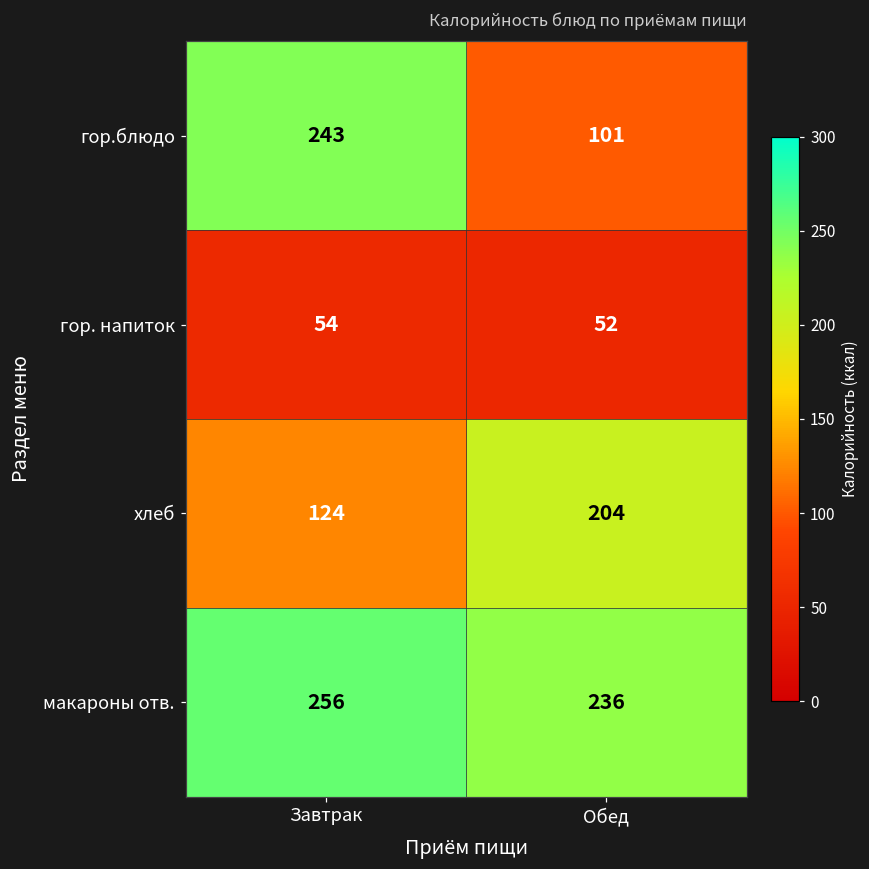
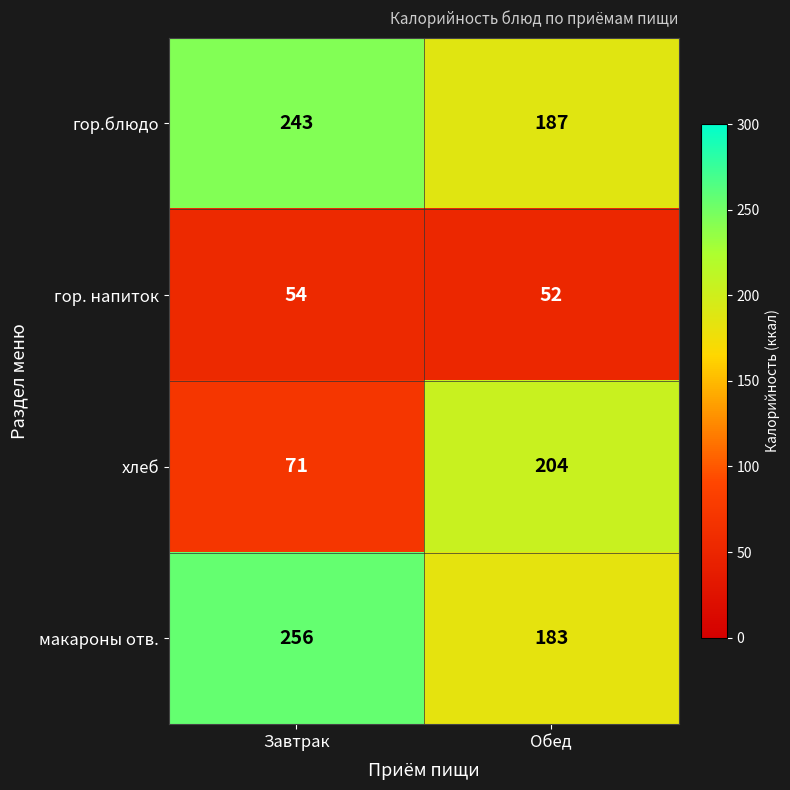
  {
    "гор.блюдо": {
      "Завтрак": 243,
-     "Обед": 101
+     "Обед": 187
    },
    "гор. напиток": {
      "Завтрак": 54,
      "Обед": 52
    },
    "хлеб": {
-     "Завтрак": 124,
+     "Завтрак": 71,
      "Обед": 204
    },
    "макароны отв.": {
      "Завтрак": 256,
-     "Обед": 236
+     "Обед": 183
    }
  }
